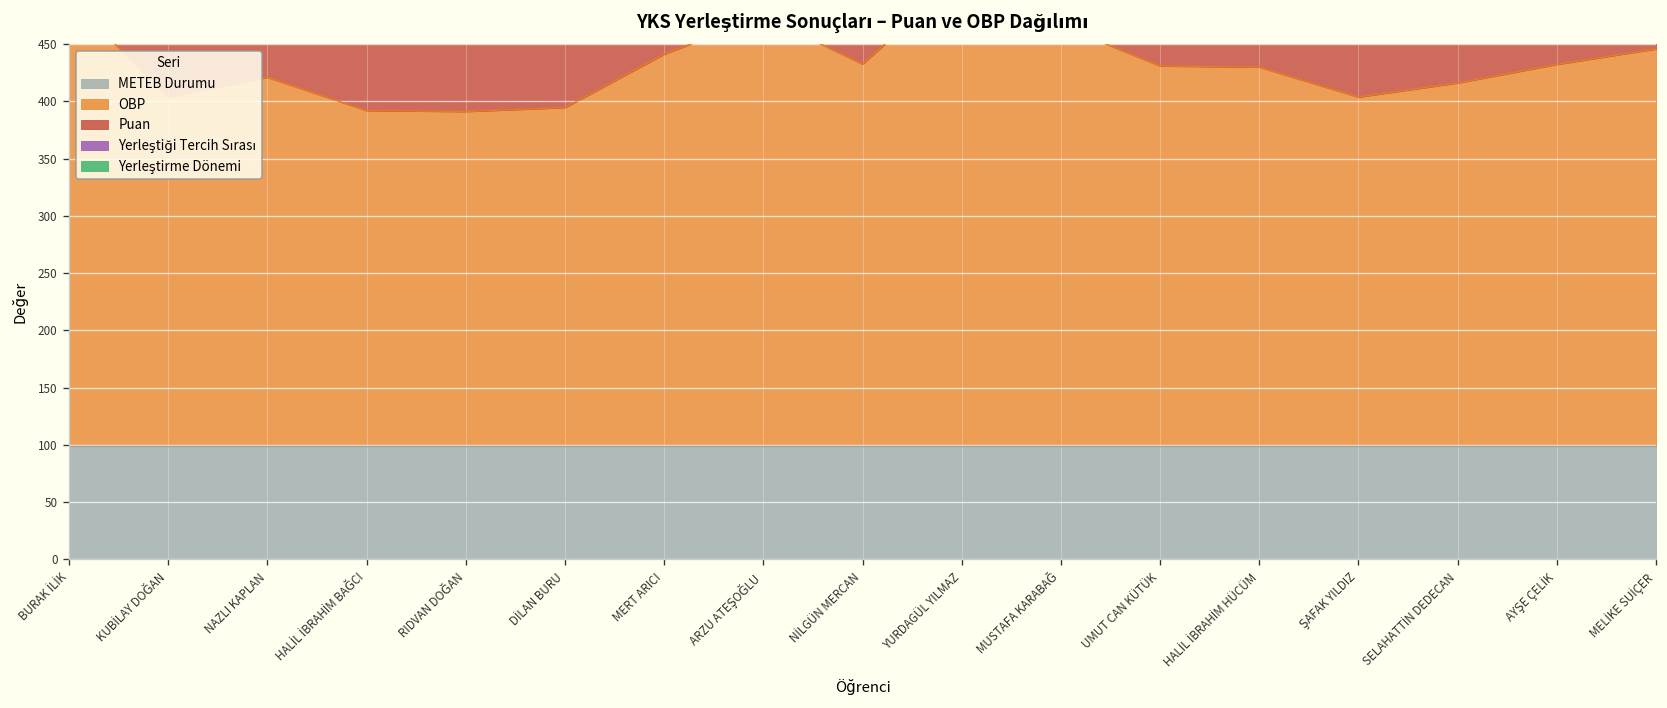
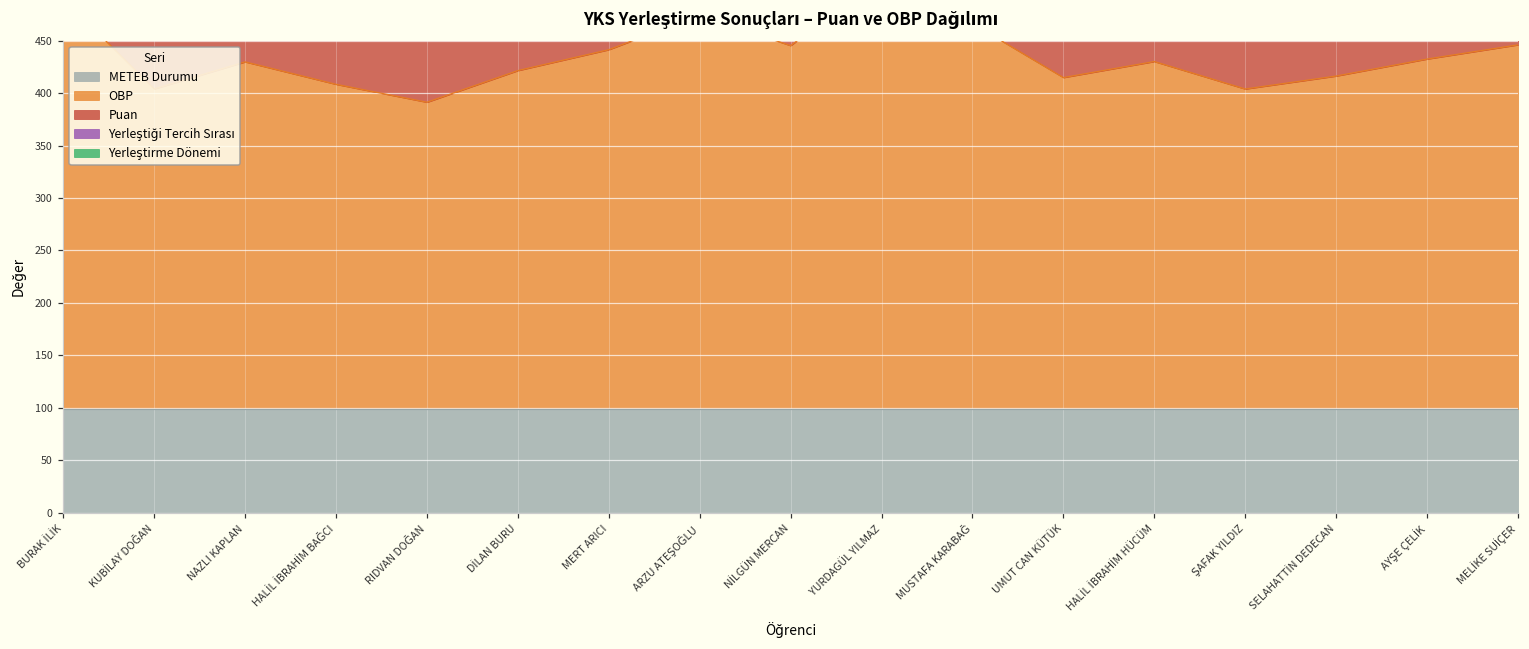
  {
    "METEB Durumu": {
      "BURAK İLİK": 100,
      "KUBİLAY DOĞAN": 100,
      "NAZLI KAPLAN": 100,
      "HALİL İBRAHİM BAĞCI": 100,
      "RIDVAN DOĞAN": 100,
      "DİLAN BURU": 100,
      "MERT ARICI": 100,
      "ARZU ATEŞOĞLU": 100,
      "NİLGÜN MERCAN": 100,
      "YURDAGÜL YILMAZ": 100,
      "MUSTAFA KARABAĞ": 100,
      "UMUT CAN KÜTÜK": 100,
      "HALİL İBRAHİM HÜCÜM": 100,
      "ŞAFAK YILDIZ": 100,
      "SELAHATTİN DEDECAN": 100,
      "AYŞE ÇELİK": 100,
      "MELİKE SUİÇER": 100
    },
    "OBP": {
-     "NAZLI KAPLAN": 420,
-     "HALİL İBRAHİM BAĞCI": 390,
+     "NAZLI KAPLAN": 430,
+     "HALİL İBRAHİM BAĞCI": 410,
      "RIDVAN DOĞAN": 390,
-     "DİLAN BURU": 390,
+     "DİLAN BURU": 420,
      "MERT ARICI": 440,
-     "NİLGÜN MERCAN": 430,
-     "UMUT CAN KÜTÜK": 430,
+     "NİLGÜN MERCAN": 450,
+     "UMUT CAN KÜTÜK": 410,
      "HALİL İBRAHİM HÜCÜM": 430,
      "ŞAFAK YILDIZ": 400,
      "SELAHATTİN DEDECAN": 420,
      "AYŞE ÇELİK": 430,
      "MELİKE SUİÇER": 450
    }
  }
